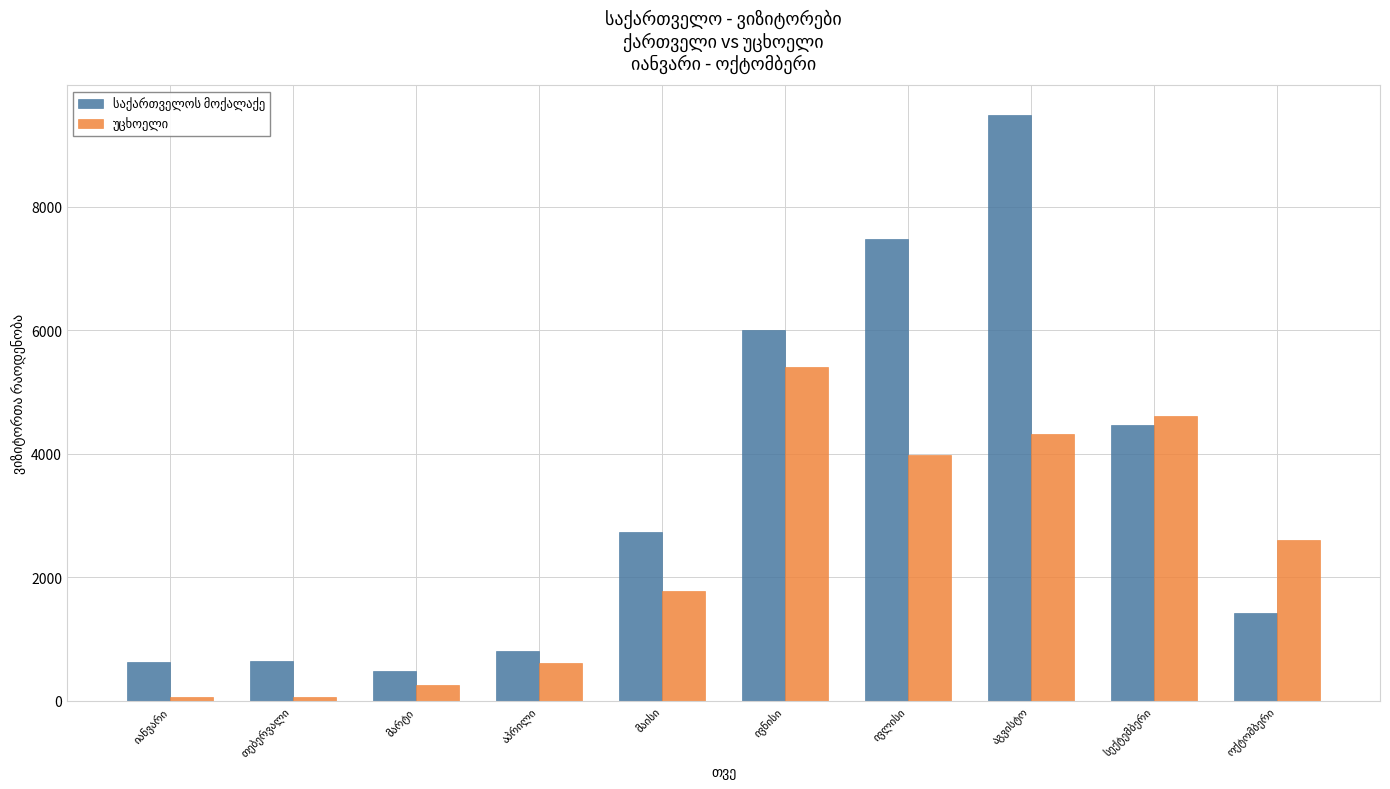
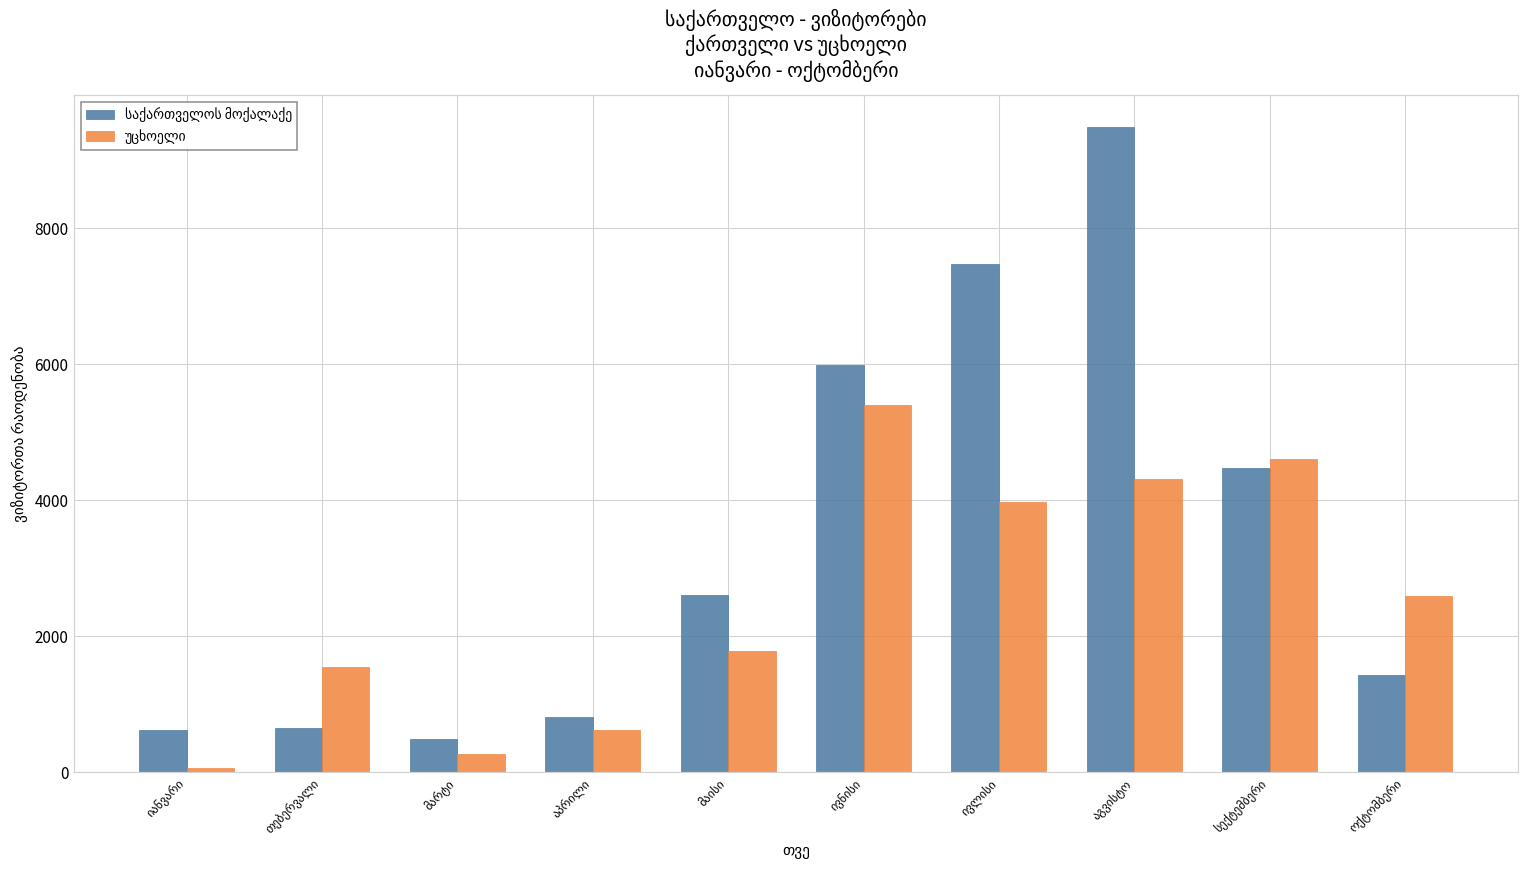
  {
    "საქართველოს მოქალაქე": {
      "იანვარი": 600,
      "თებერვალი": 600,
      "მარტი": 500,
      "აპრილი": 800,
-     "მაისი": 2700,
+     "მაისი": 2600,
      "ივნისი": 6000,
      "ივლისი": 7500,
      "აგვისტო": 9500,
      "სექტემბერი": 4500,
      "ოქტომბერი": 1400
    },
    "უცხოელი": {
      "იანვარი": 100,
-     "თებერვალი": 100,
+     "თებერვალი": 1500,
      "მარტი": 300,
      "აპრილი": 600,
      "მაისი": 1800,
      "ივნისი": 5400,
      "ივლისი": 4000,
      "აგვისტო": 4300,
      "სექტემბერი": 4600,
      "ოქტომბერი": 2600
    }
  }
